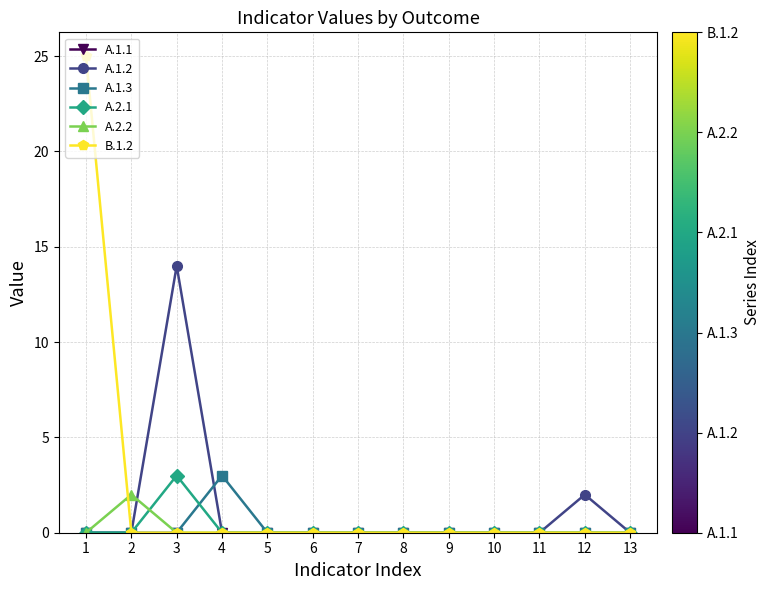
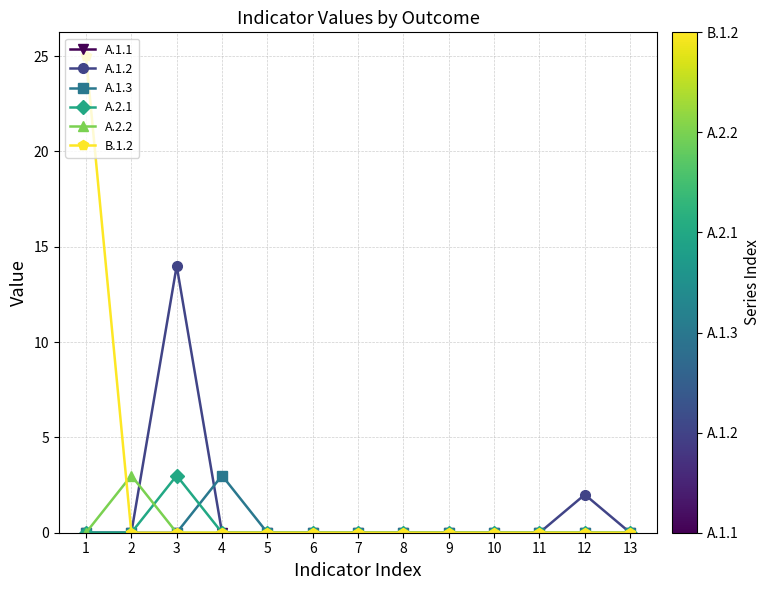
  {
    "A.2.2": {
-     "2": 2
+     "2": 3
    }
  }
